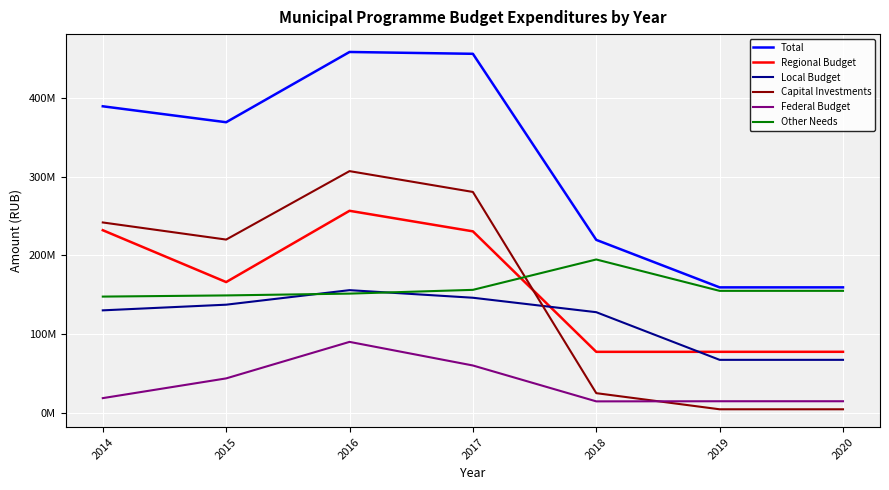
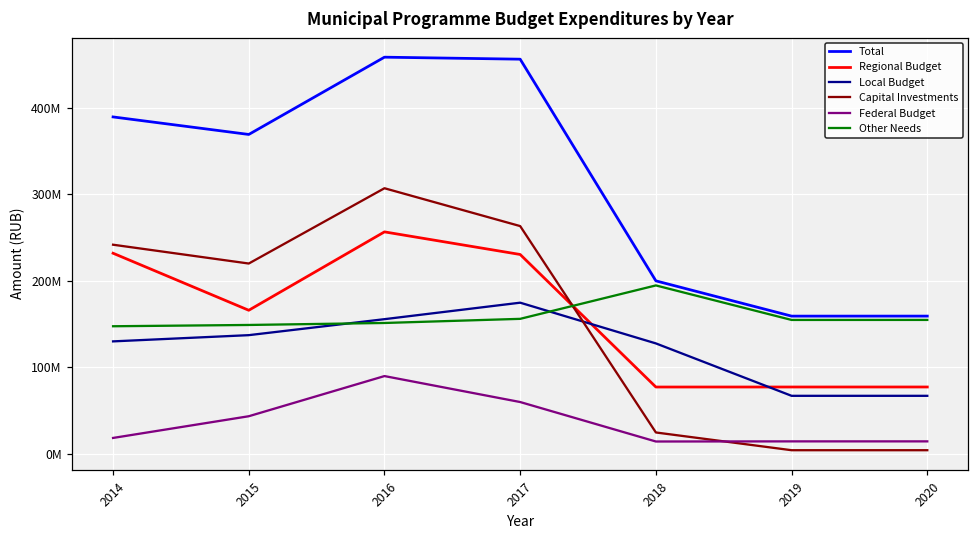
  {
    "Total": {
      "2014": 390000000,
      "2015": 370000000,
      "2016": 460000000,
      "2017": 460000000,
-     "2018": 220000000,
+     "2018": 200000000,
      "2019": 160000000,
      "2020": 160000000
    },
    "Regional Budget": {
      "2014": 230000000,
      "2015": 170000000,
      "2016": 260000000,
      "2017": 230000000,
      "2018": 80000000,
      "2019": 80000000,
      "2020": 80000000
    },
    "Local Budget": {
      "2014": 130000000,
      "2015": 140000000,
      "2016": 160000000,
-     "2017": 150000000,
+     "2017": 170000000,
      "2018": 130000000,
      "2019": 70000000,
      "2020": 70000000
    },
    "Capital Investments": {
      "2014": 240000000,
      "2015": 220000000,
      "2016": 310000000,
-     "2017": 280000000,
+     "2017": 260000000,
      "2018": 20000000,
      "2019": 0,
      "2020": 0
    },
    "Federal Budget": {
      "2014": 20000000,
      "2015": 40000000,
      "2016": 90000000,
      "2017": 60000000,
      "2018": 10000000,
      "2019": 10000000,
      "2020": 10000000
    },
    "Other Needs": {
      "2014": 150000000,
      "2015": 150000000,
      "2016": 150000000,
      "2017": 160000000,
      "2018": 190000000,
      "2019": 150000000,
      "2020": 150000000
    }
  }
